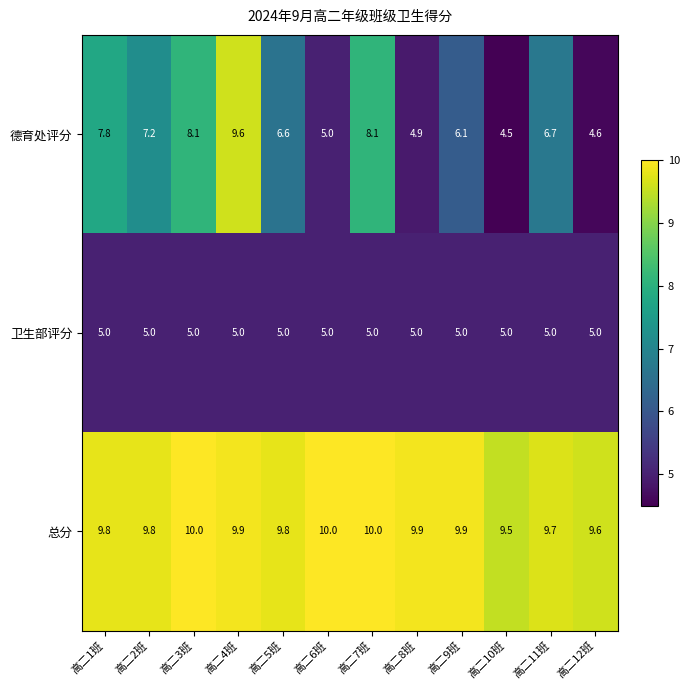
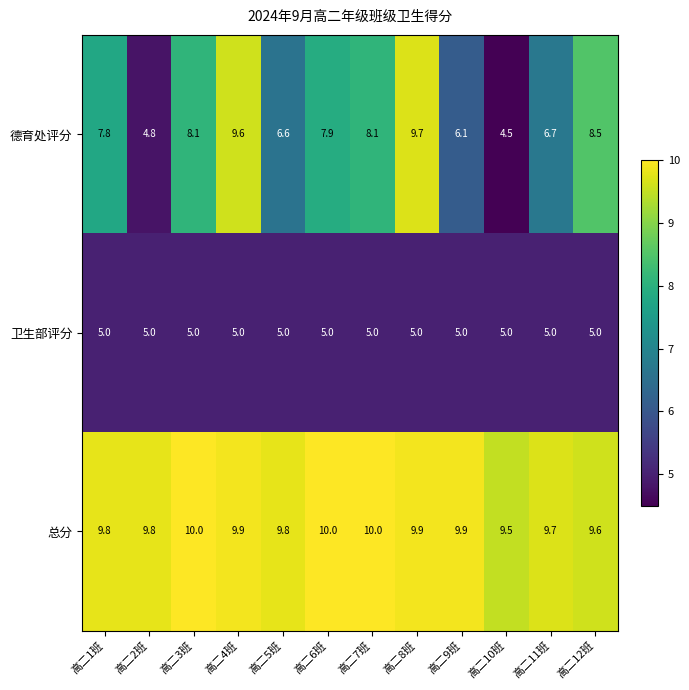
  {
    "德育处评分": {
      "高二1班": 7.8,
-     "高二2班": 7.2,
+     "高二2班": 4.8,
      "高二3班": 8.1,
      "高二4班": 9.6,
      "高二5班": 6.6,
-     "高二6班": 5.0,
+     "高二6班": 7.9,
      "高二7班": 8.1,
-     "高二8班": 4.9,
+     "高二8班": 9.7,
      "高二9班": 6.1,
      "高二10班": 4.5,
      "高二11班": 6.7,
-     "高二12班": 4.6
+     "高二12班": 8.5
    },
    "卫生部评分": {
      "高二1班": 5.0,
      "高二2班": 5.0,
      "高二3班": 5.0,
      "高二4班": 5.0,
      "高二5班": 5.0,
      "高二6班": 5.0,
      "高二7班": 5.0,
      "高二8班": 5.0,
      "高二9班": 5.0,
      "高二10班": 5.0,
      "高二11班": 5.0,
      "高二12班": 5.0
    },
    "总分": {
      "高二1班": 9.8,
      "高二2班": 9.8,
      "高二3班": 10.0,
      "高二4班": 9.9,
      "高二5班": 9.8,
      "高二6班": 10.0,
      "高二7班": 10.0,
      "高二8班": 9.9,
      "高二9班": 9.9,
      "高二10班": 9.5,
      "高二11班": 9.7,
      "高二12班": 9.6
    }
  }
